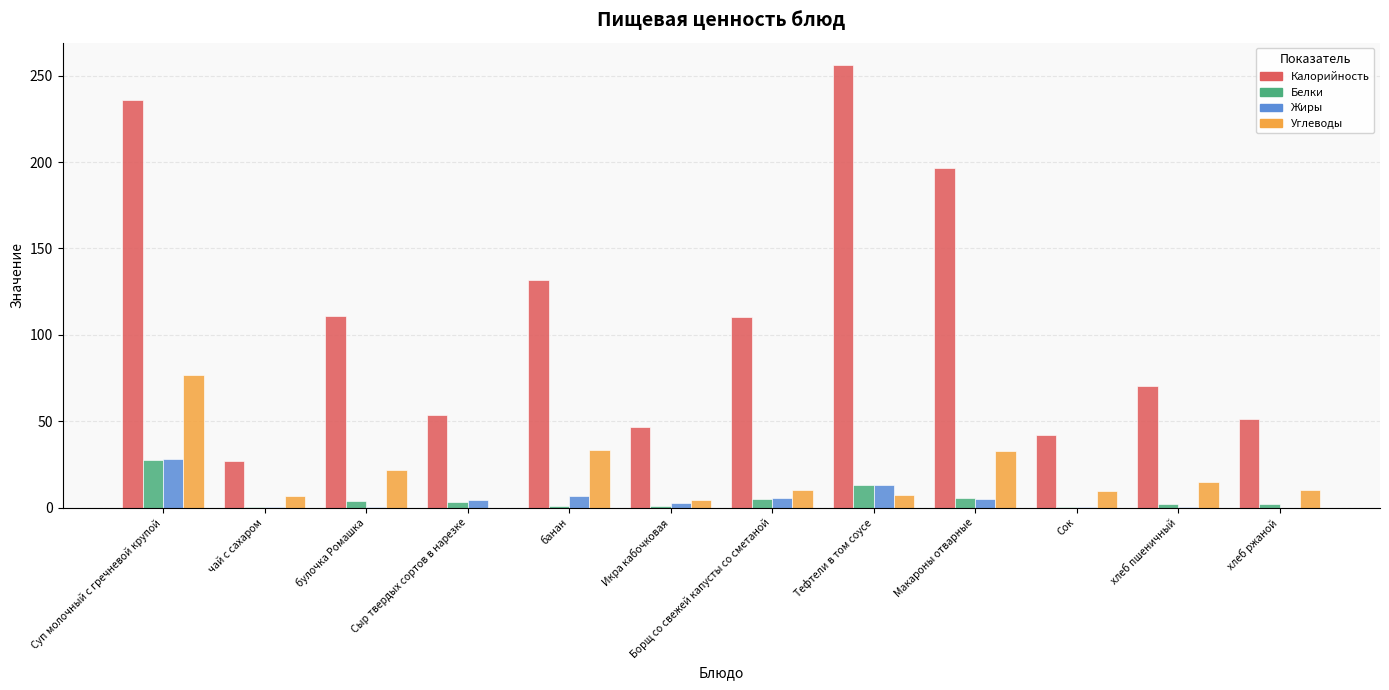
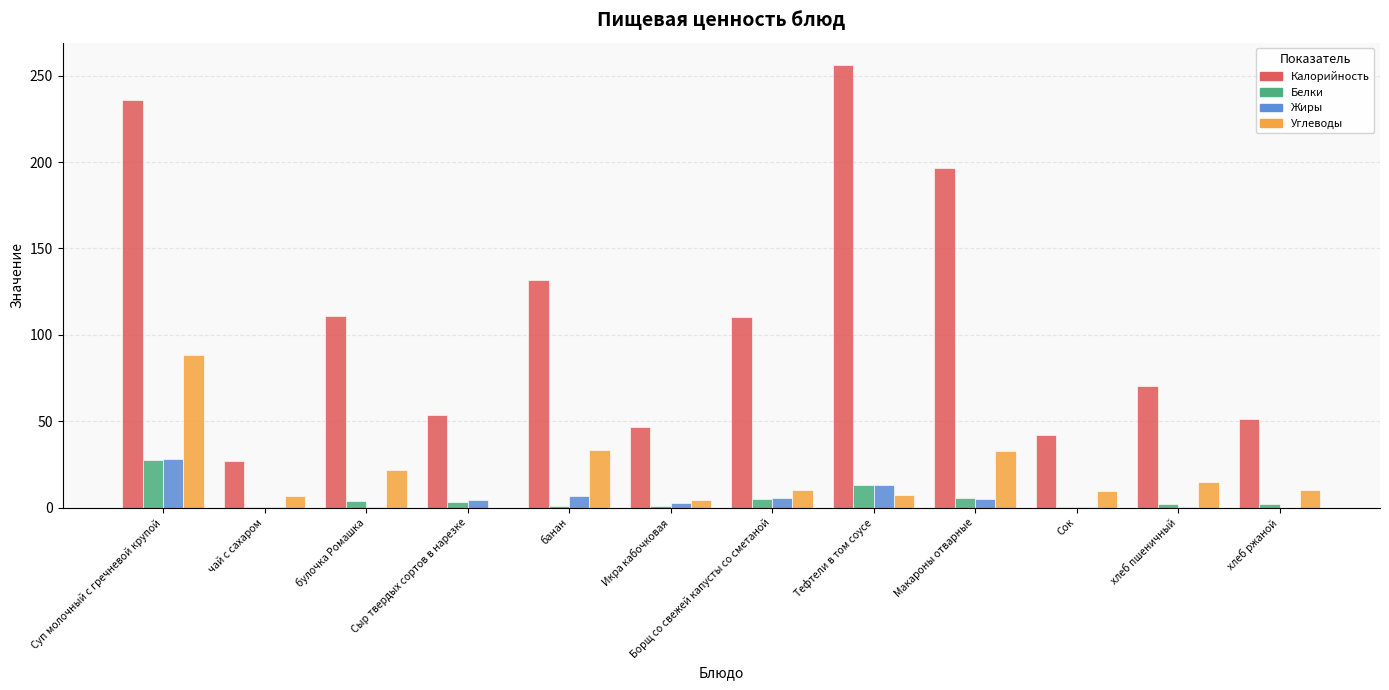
  {
    "Калорийность": {
      "Суп молочный с гречневой крупой": 236,
      "чай с сахаром": 27,
      "булочка Ромашка": 111,
      "Сыр твердых сортов в нарезке": 54,
      "банан": 132,
      "Икра кабочковая": 47,
      "Борщ со свежей капусты со сметаной": 110,
      "Тефтели в том соусе": 256,
      "Макароны отварные": 197,
      "Сок": 42,
      "хлеб пшеничный": 70,
      "хлеб ржаной": 51
    },
    "Белки": {
      "Суп молочный с гречневой крупой": 28,
      "булочка Ромашка": 4,
      "Сыр твердых сортов в нарезке": 4,
      "Борщ со свежей капусты со сметаной": 5,
      "Тефтели в том соусе": 13,
      "Макароны отварные": 5,
      "хлеб пшеничный": 2,
      "хлеб ржаной": 2
    },
    "Жиры": {
      "Суп молочный с гречневой крупой": 28,
      "Сыр твердых сортов в нарезке": 4,
      "банан": 7,
      "Икра кабочковая": 3,
      "Борщ со свежей капусты со сметаной": 6,
      "Тефтели в том соусе": 13,
      "Макароны отварные": 5,
      "хлеб ржаной": 0
    },
    "Углеводы": {
-     "Суп молочный с гречневой крупой": 77,
+     "Суп молочный с гречневой крупой": 89,
      "чай с сахаром": 7,
      "булочка Ромашка": 22,
      "Сыр твердых сортов в нарезке": 0,
      "банан": 33,
      "Икра кабочковая": 4,
      "Борщ со свежей капусты со сметаной": 10,
      "Тефтели в том соусе": 7,
      "Макароны отварные": 33,
      "Сок": 10,
      "хлеб пшеничный": 15,
      "хлеб ржаной": 10
    }
  }
